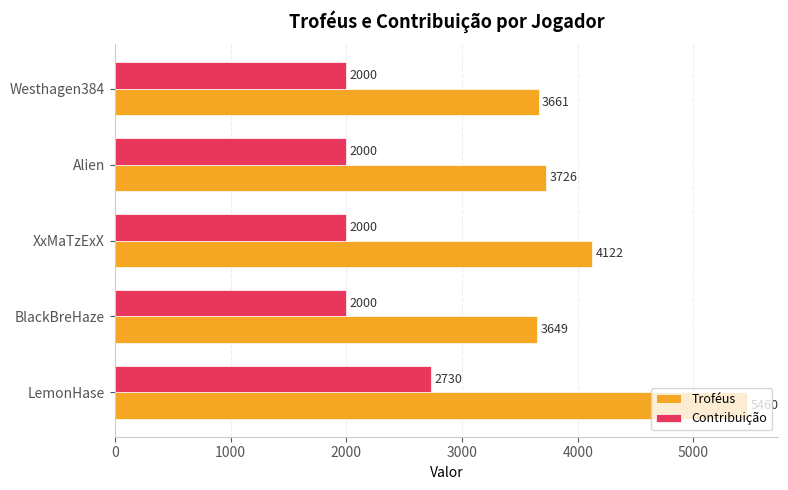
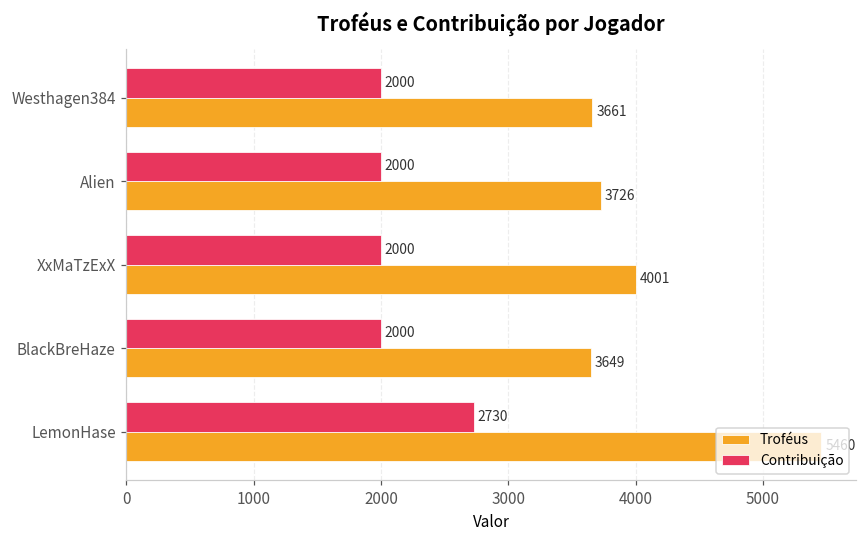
  {
    "Troféus": {
      "Westhagen384": 3661,
      "Alien": 3726,
-     "XxMaTzExX": 4122,
+     "XxMaTzExX": 4001,
      "BlackBreHaze": 3649
    },
    "Contribuição": {
      "Westhagen384": 2000,
      "Alien": 2000,
      "XxMaTzExX": 2000,
      "BlackBreHaze": 2000,
      "LemonHase": 2730
    }
  }
